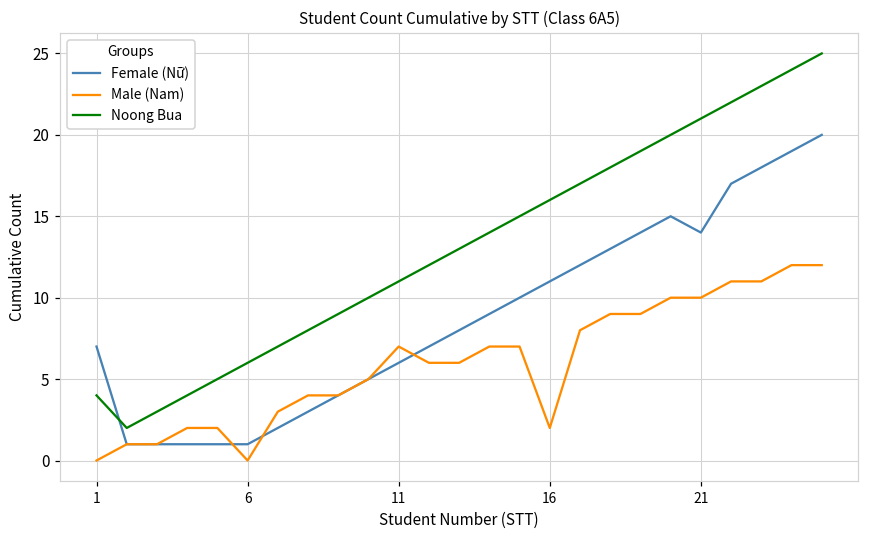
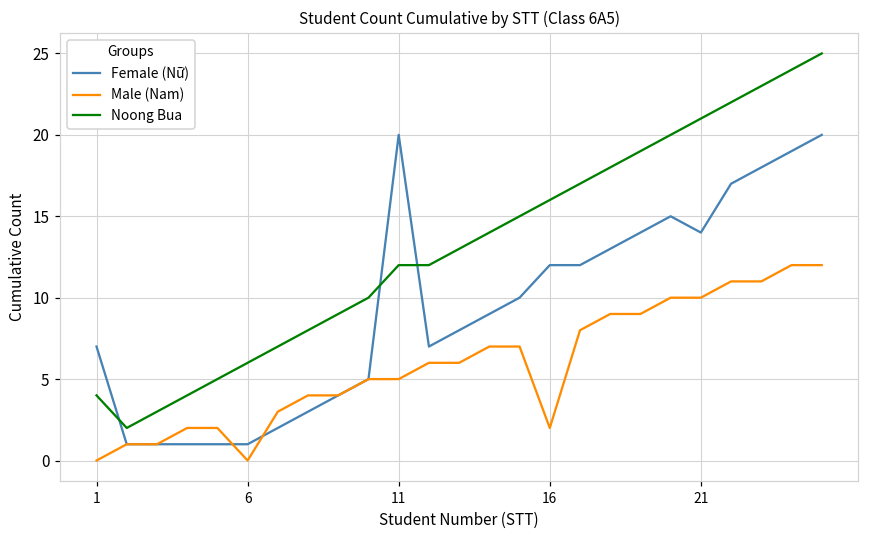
  {
    "Female (Nữ)": {
      "1": 7,
      "6": 1,
-     "11": 6,
-     "16": 11,
+     "11": 20,
+     "16": 12,
      "21": 14
    },
    "Male (Nam)": {
      "1": 0,
      "6": 0,
-     "11": 7,
+     "11": 5,
      "16": 2,
      "21": 10
    },
    "Noong Bua": {
      "1": 4,
      "6": 6,
-     "11": 11,
+     "11": 12,
      "16": 16,
      "21": 21
    }
  }
